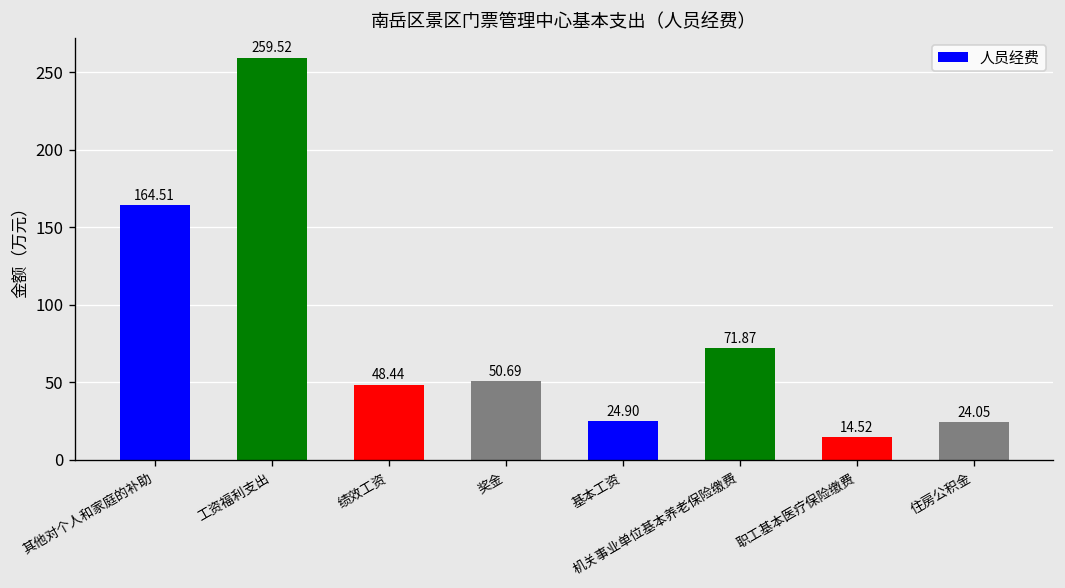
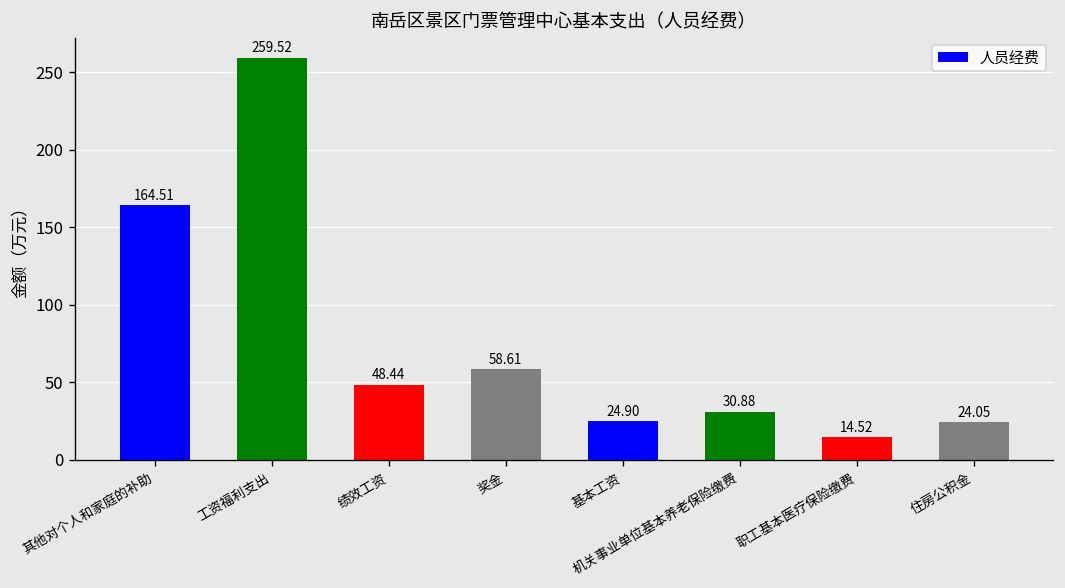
  {
    "其他对个人和家庭的补助": 164.51,
    "工资福利支出": 259.52,
    "绩效工资": 48.44,
-   "奖金": 50.69,
+   "奖金": 58.61,
    "基本工资": 24.90,
-   "机关事业单位基本养老保险缴费": 71.87,
+   "机关事业单位基本养老保险缴费": 30.88,
    "职工基本医疗保险缴费": 14.52,
    "住房公积金": 24.05
  }
